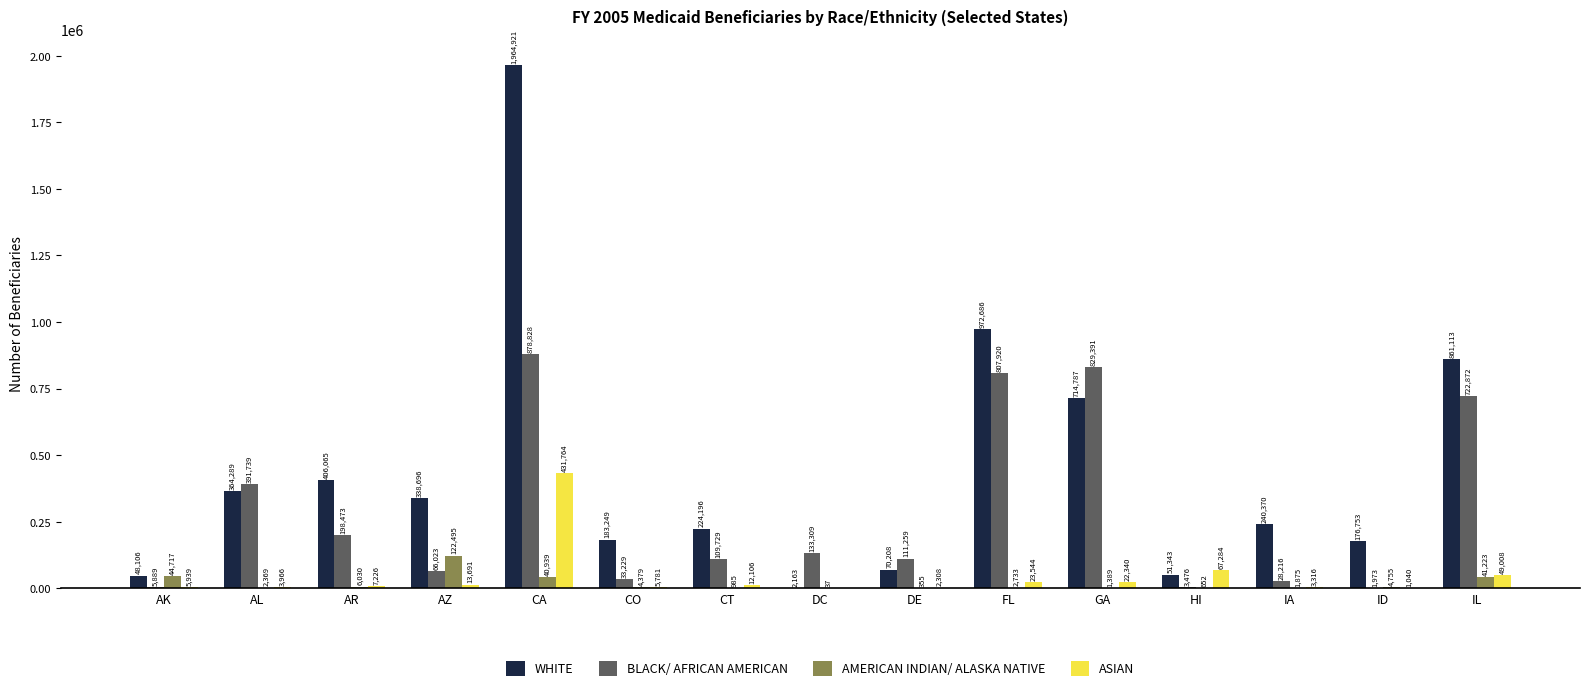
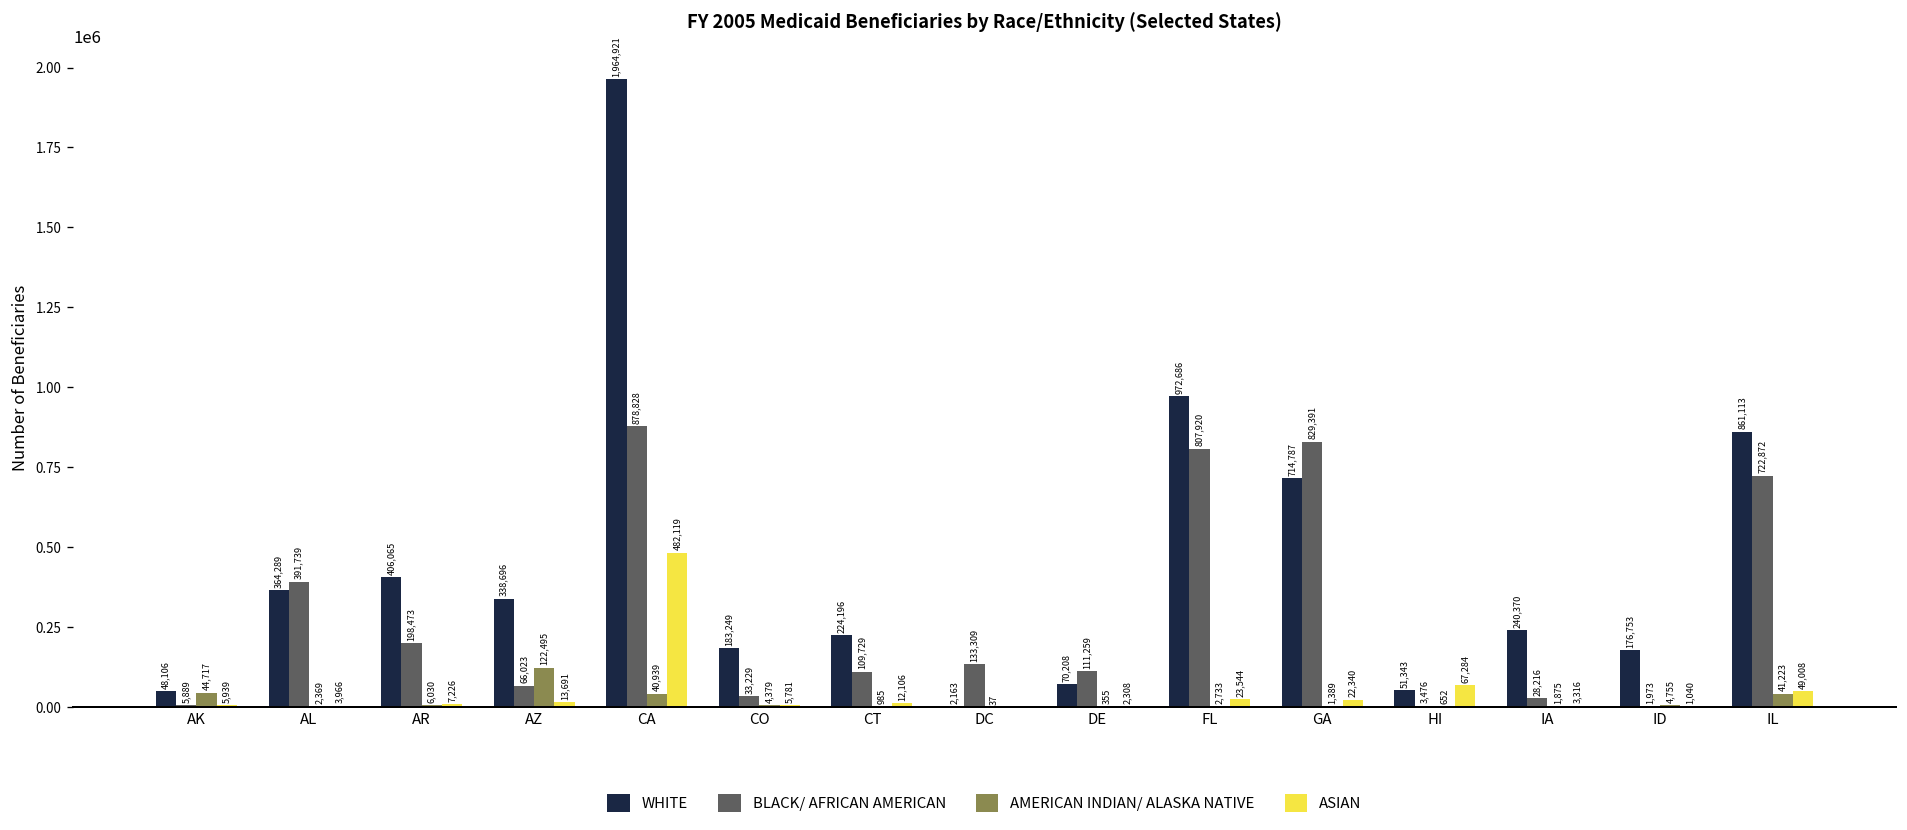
  {
    "WHITE": {
      "AK": "48,106",
      "AL": "364,289",
      "AR": "406,065",
      "AZ": "338,696",
      "CA": "1,964,921",
      "CO": "183,249",
      "CT": "224,196",
      "DC": "2,163",
      "DE": "70,208",
      "FL": "972,686",
      "GA": "714,787",
      "HI": "51,343",
      "IA": "240,370",
      "ID": "176,753",
      "IL": "861,113"
    },
    "BLACK/ AFRICAN AMERICAN": {
      "AK": "5,889",
      "AL": "391,739",
      "AR": "198,473",
      "AZ": "66,023",
      "CA": "878,828",
      "CO": "33,229",
      "CT": "109,729",
      "DC": "133,309",
      "DE": "111,259",
      "FL": "807,920",
      "GA": "829,391",
      "HI": "3,476",
      "IA": "28,216",
      "ID": "1,973",
      "IL": "722,872"
    },
    "AMERICAN INDIAN/ ALASKA NATIVE": {
      "AK": "44,717",
      "AL": "2,369",
      "AR": "6,030",
      "AZ": "122,495",
      "CA": "40,939",
      "CO": "4,379",
      "CT": "985",
      "DC": "37",
      "DE": "355",
      "FL": "2,733",
      "GA": "1,389",
      "HI": "652",
      "IA": "1,875",
      "ID": "4,755",
      "IL": "41,223"
    },
    "ASIAN": {
      "AK": "5,939",
      "AL": "3,966",
      "AR": "7,226",
      "AZ": "13,691",
-     "CA": "431,764",
+     "CA": "482,119",
      "CO": "5,781",
      "CT": "12,106",
      "DE": "2,308",
      "FL": "23,544",
      "GA": "22,340",
      "HI": "67,284",
      "IA": "3,316",
      "ID": "1,040",
      "IL": "49,008"
    }
  }
